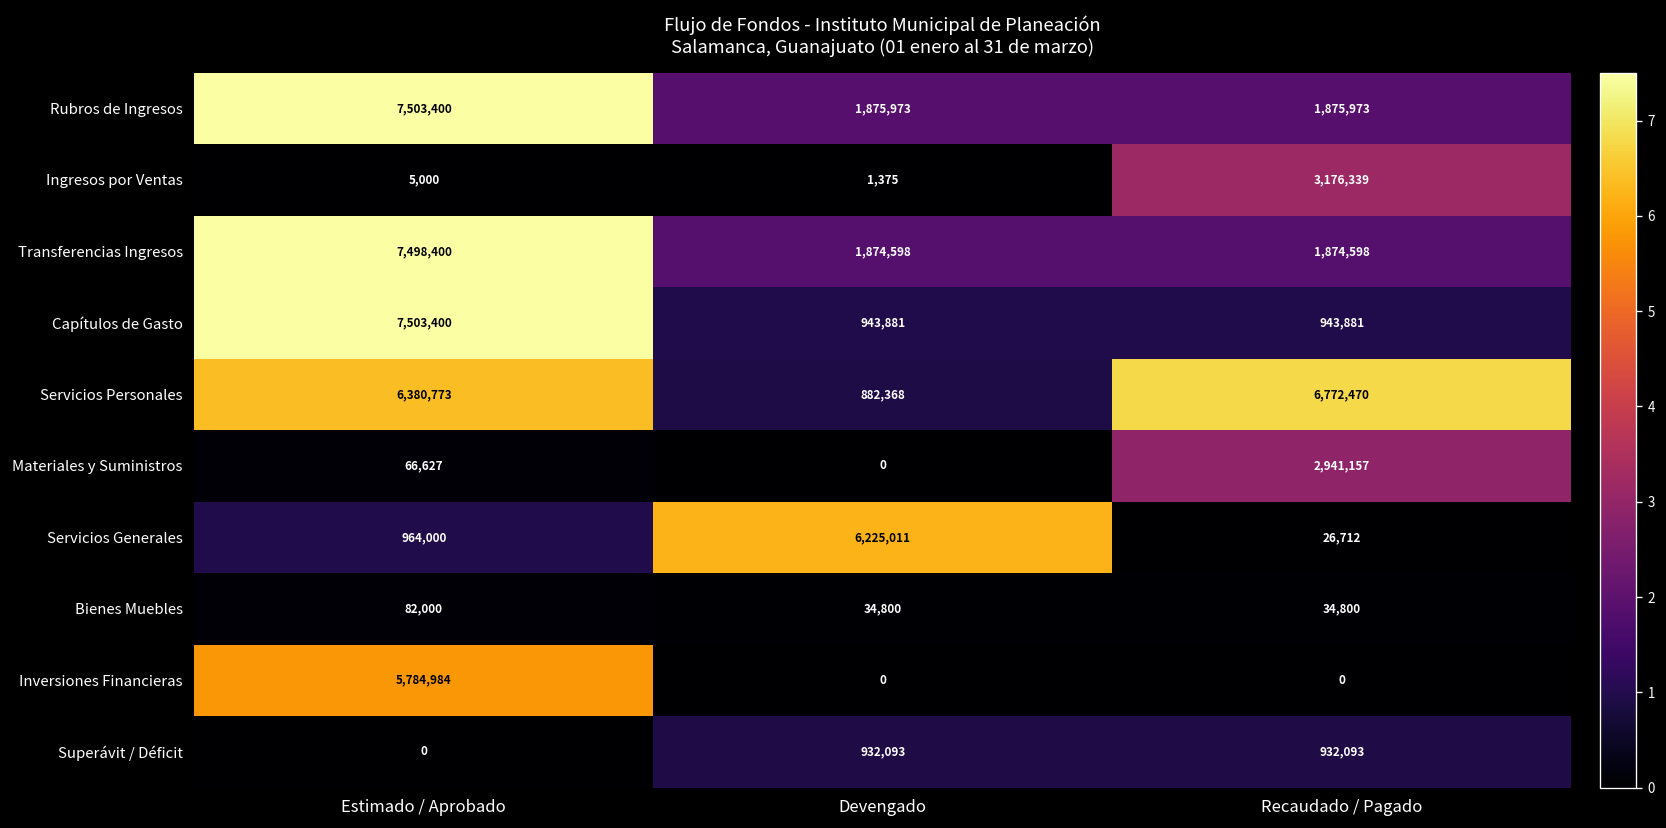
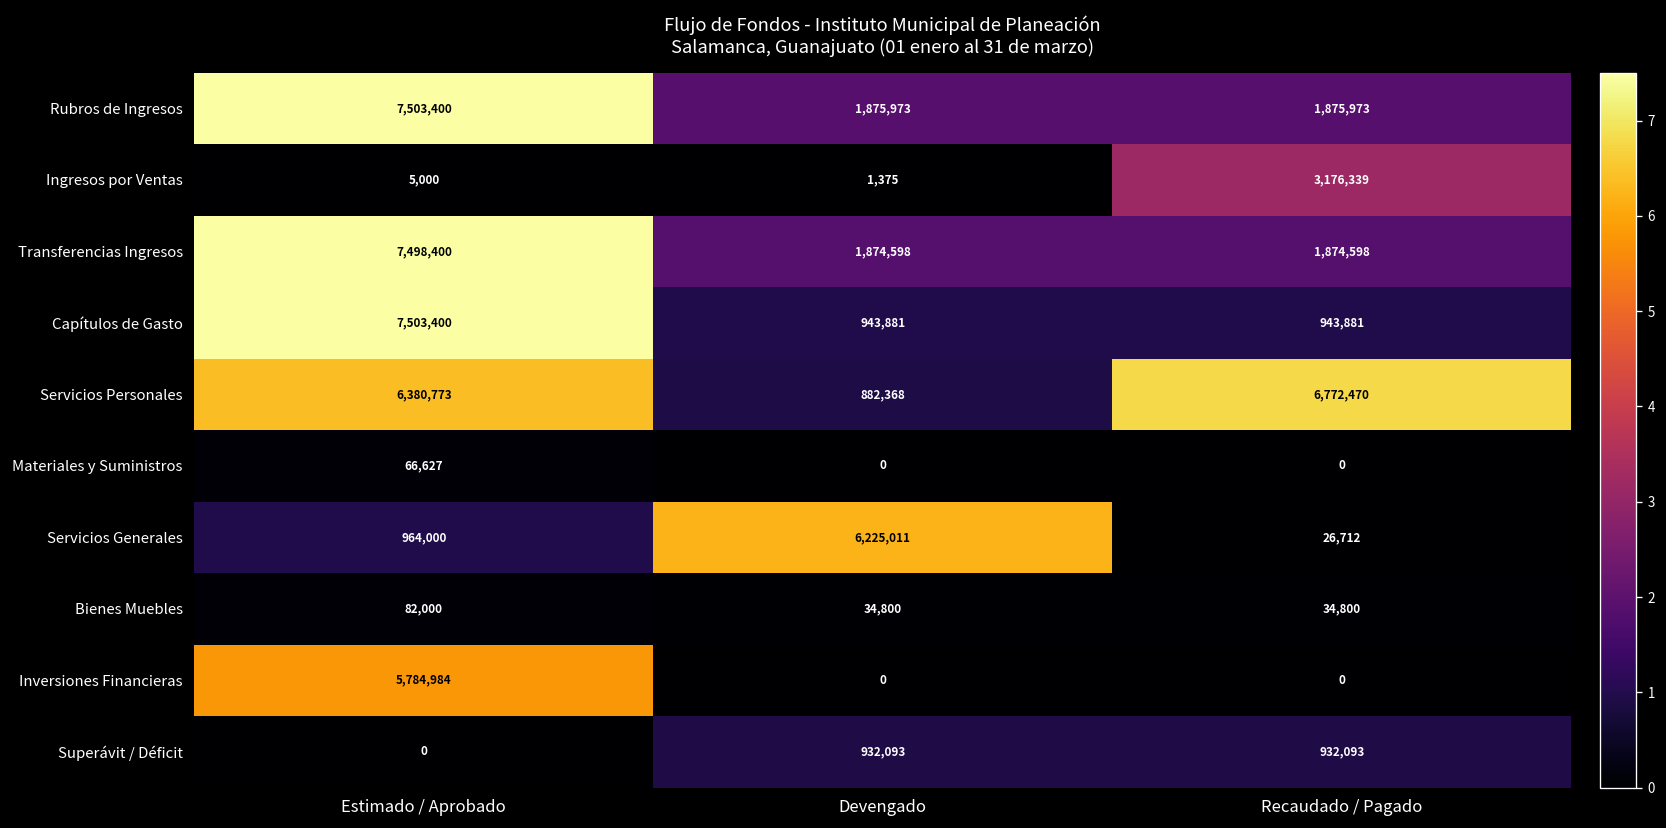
  {
    "Rubros de Ingresos": {
      "Estimado / Aprobado": "7,503,400",
      "Devengado": "1,875,973",
      "Recaudado / Pagado": "1,875,973"
    },
    "Ingresos por Ventas": {
      "Estimado / Aprobado": "5,000",
      "Devengado": "1,375",
      "Recaudado / Pagado": "3,176,339"
    },
    "Transferencias Ingresos": {
      "Estimado / Aprobado": "7,498,400",
      "Devengado": "1,874,598",
      "Recaudado / Pagado": "1,874,598"
    },
    "Capítulos de Gasto": {
      "Estimado / Aprobado": "7,503,400",
      "Devengado": "943,881",
      "Recaudado / Pagado": "943,881"
    },
    "Servicios Personales": {
      "Estimado / Aprobado": "6,380,773",
      "Devengado": "882,368",
      "Recaudado / Pagado": "6,772,470"
    },
    "Materiales y Suministros": {
      "Estimado / Aprobado": "66,627",
      "Devengado": "0",
-     "Recaudado / Pagado": "2,941,157"
+     "Recaudado / Pagado": "0"
    },
    "Servicios Generales": {
      "Estimado / Aprobado": "964,000",
      "Devengado": "6,225,011",
      "Recaudado / Pagado": "26,712"
    },
    "Bienes Muebles": {
      "Estimado / Aprobado": "82,000",
      "Devengado": "34,800",
      "Recaudado / Pagado": "34,800"
    },
    "Inversiones Financieras": {
      "Estimado / Aprobado": "5,784,984",
      "Devengado": "0",
      "Recaudado / Pagado": "0"
    },
    "Superávit / Déficit": {
      "Estimado / Aprobado": "0",
      "Devengado": "932,093",
      "Recaudado / Pagado": "932,093"
    }
  }
